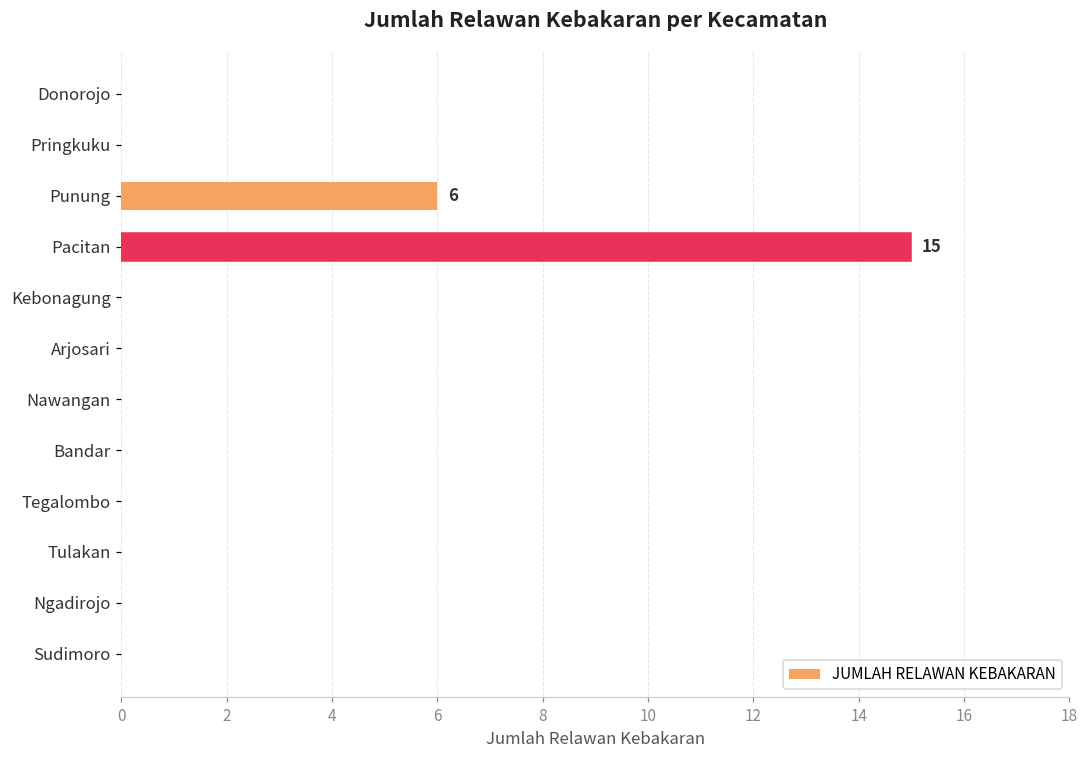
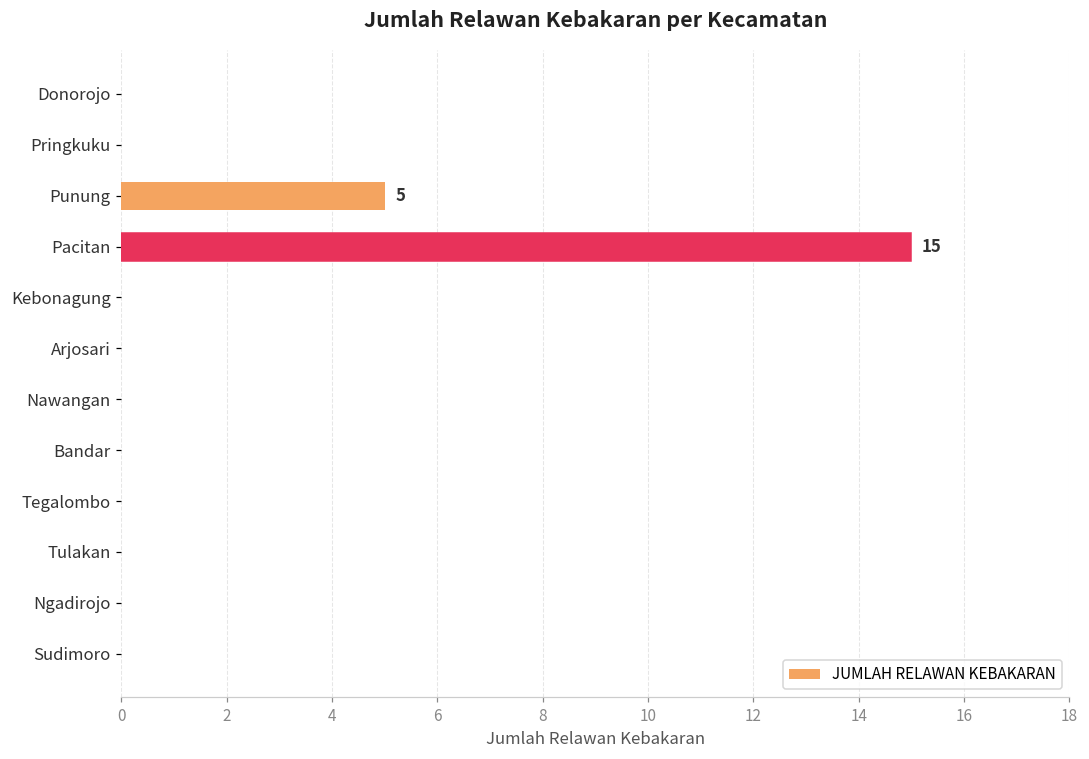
  {
-   "Punung": 6,
+   "Punung": 5,
    "Pacitan": 15
  }
